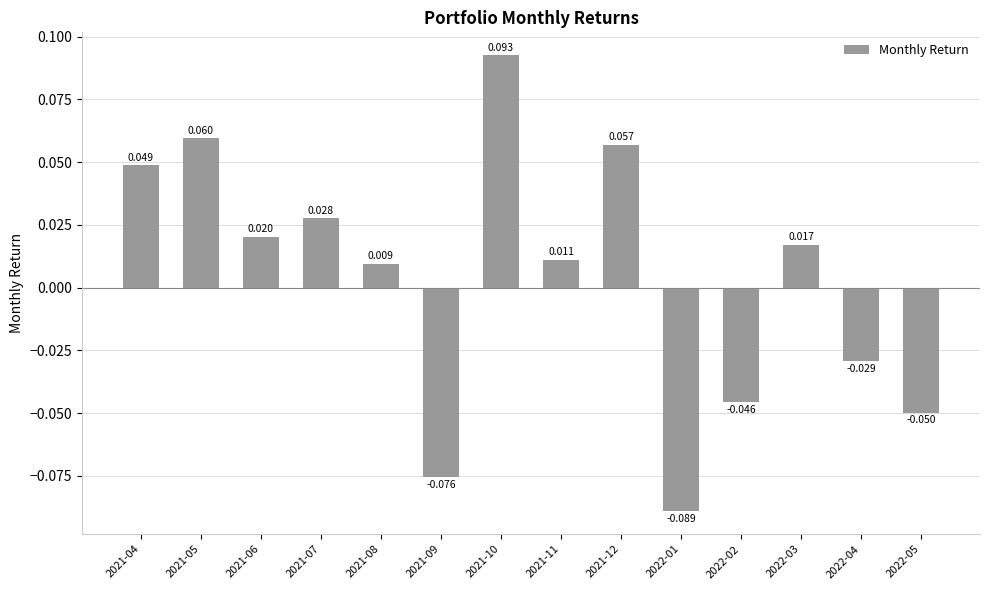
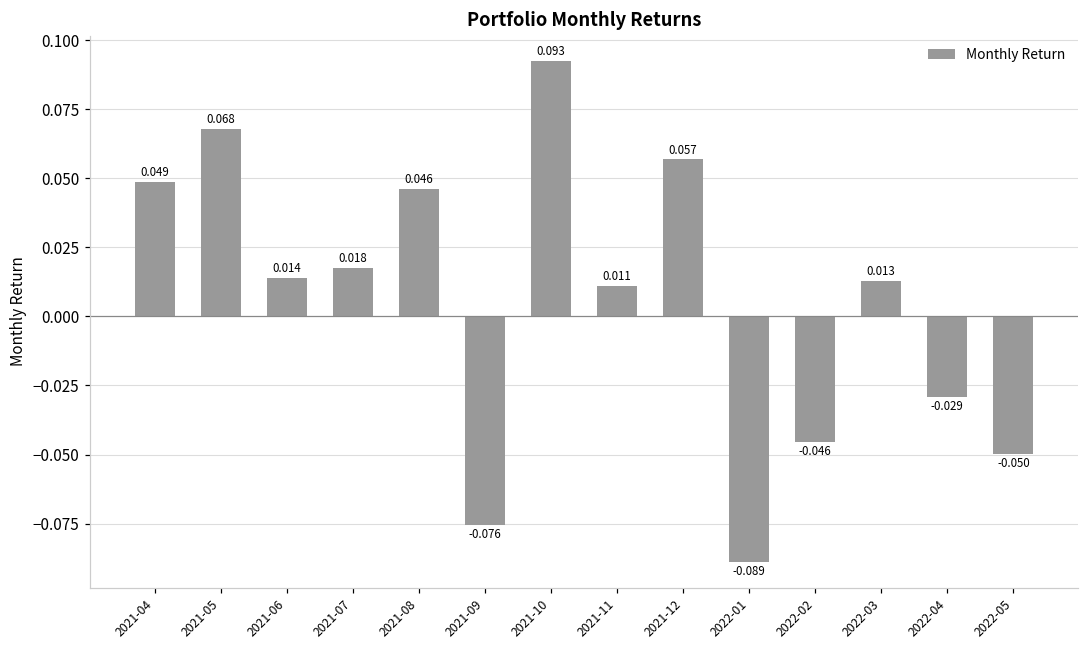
  {
    "2021-04": 0.049,
-   "2021-05": 0.060,
-   "2021-06": 0.020,
-   "2021-07": 0.028,
-   "2021-08": 0.009,
+   "2021-05": 0.068,
+   "2021-06": 0.014,
+   "2021-07": 0.018,
+   "2021-08": 0.046,
    "2021-09": -0.076,
    "2021-10": 0.093,
    "2021-11": 0.011,
    "2021-12": 0.057,
    "2022-01": -0.089,
    "2022-02": -0.046,
-   "2022-03": 0.017,
+   "2022-03": 0.013,
    "2022-04": -0.029,
    "2022-05": -0.050
  }
